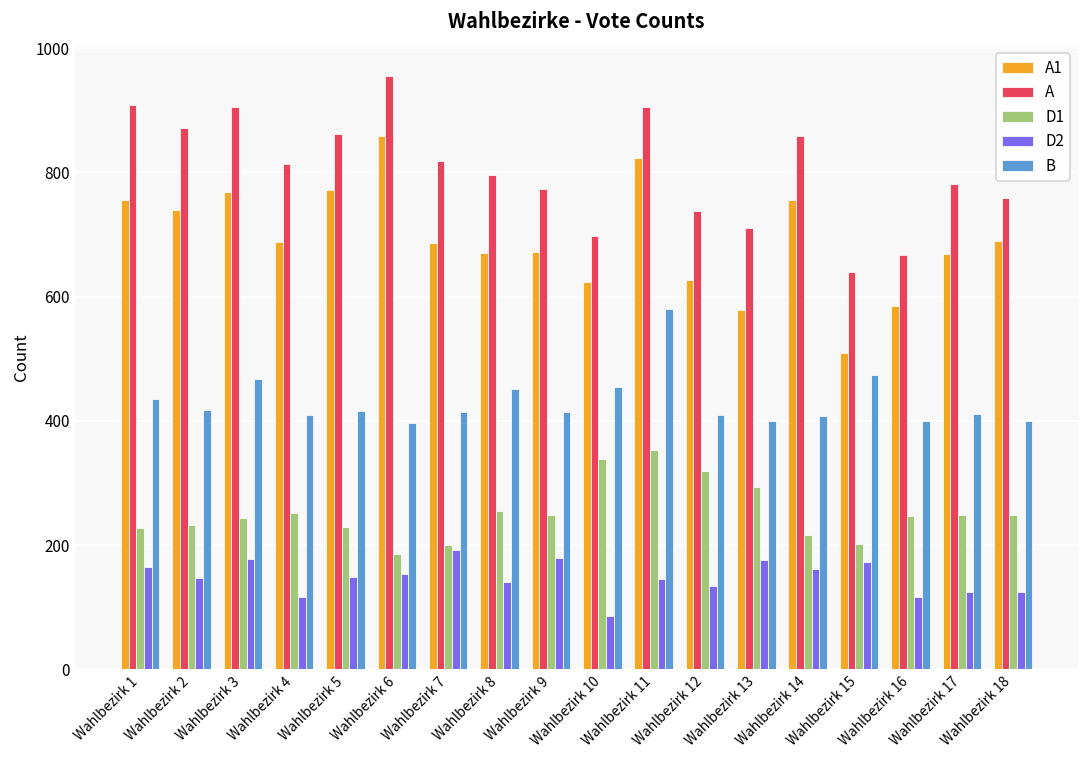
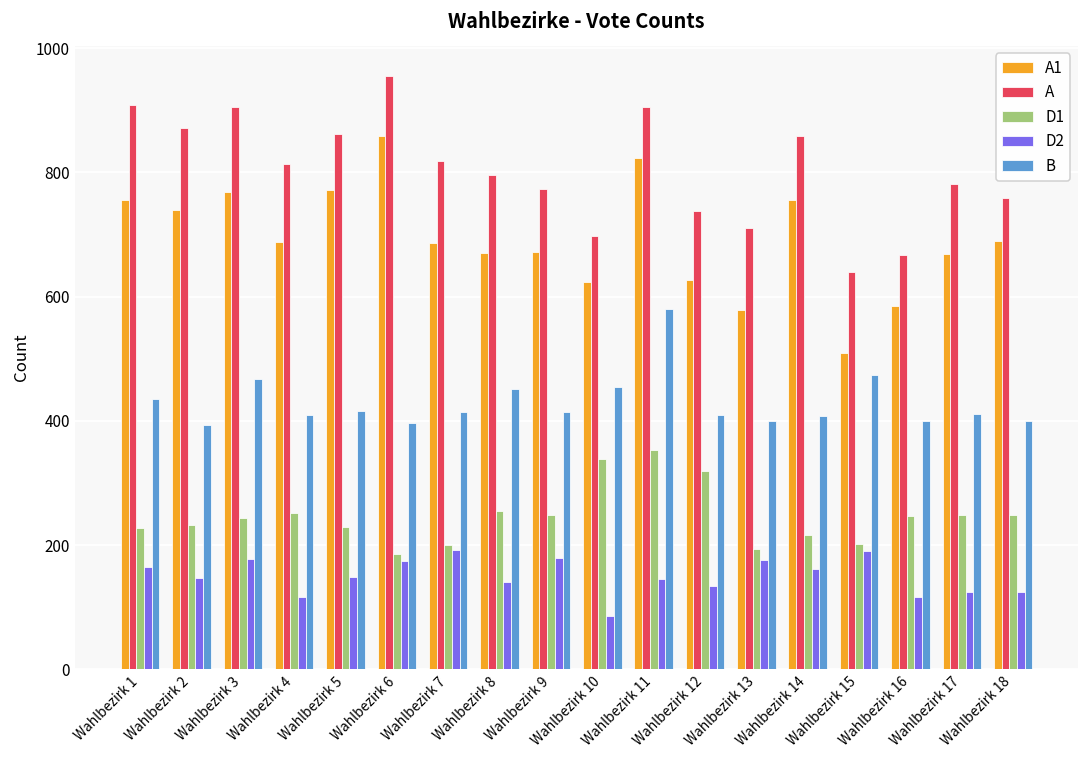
  {
    "A1": {
      "Wahlbezirk 1": 760,
      "Wahlbezirk 2": 740,
      "Wahlbezirk 3": 770,
      "Wahlbezirk 4": 690,
      "Wahlbezirk 5": 770,
      "Wahlbezirk 6": 860,
      "Wahlbezirk 7": 690,
      "Wahlbezirk 8": 670,
      "Wahlbezirk 9": 670,
      "Wahlbezirk 10": 620,
      "Wahlbezirk 11": 820,
      "Wahlbezirk 12": 630,
      "Wahlbezirk 13": 580,
      "Wahlbezirk 14": 760,
      "Wahlbezirk 15": 510,
      "Wahlbezirk 16": 590,
      "Wahlbezirk 17": 670,
      "Wahlbezirk 18": 690
    },
    "A": {
      "Wahlbezirk 1": 910,
      "Wahlbezirk 2": 870,
      "Wahlbezirk 3": 910,
      "Wahlbezirk 4": 810,
      "Wahlbezirk 5": 860,
      "Wahlbezirk 6": 960,
      "Wahlbezirk 7": 820,
      "Wahlbezirk 8": 800,
      "Wahlbezirk 9": 770,
      "Wahlbezirk 10": 700,
      "Wahlbezirk 11": 910,
      "Wahlbezirk 12": 740,
      "Wahlbezirk 13": 710,
      "Wahlbezirk 14": 860,
      "Wahlbezirk 15": 640,
      "Wahlbezirk 16": 670,
      "Wahlbezirk 17": 780,
      "Wahlbezirk 18": 760
    },
    "D1": {
      "Wahlbezirk 1": 230,
      "Wahlbezirk 2": 230,
      "Wahlbezirk 3": 240,
      "Wahlbezirk 4": 250,
      "Wahlbezirk 5": 230,
      "Wahlbezirk 6": 190,
      "Wahlbezirk 7": 200,
      "Wahlbezirk 8": 260,
      "Wahlbezirk 9": 250,
      "Wahlbezirk 10": 340,
      "Wahlbezirk 11": 350,
      "Wahlbezirk 12": 320,
-     "Wahlbezirk 13": 290,
+     "Wahlbezirk 13": 190,
      "Wahlbezirk 14": 220,
      "Wahlbezirk 15": 200,
      "Wahlbezirk 16": 250,
      "Wahlbezirk 17": 250,
      "Wahlbezirk 18": 250
    },
    "D2": {
      "Wahlbezirk 1": 170,
      "Wahlbezirk 2": 150,
      "Wahlbezirk 3": 180,
      "Wahlbezirk 4": 120,
      "Wahlbezirk 5": 150,
-     "Wahlbezirk 6": 150,
+     "Wahlbezirk 6": 180,
      "Wahlbezirk 7": 190,
      "Wahlbezirk 8": 140,
      "Wahlbezirk 9": 180,
      "Wahlbezirk 10": 90,
      "Wahlbezirk 11": 150,
      "Wahlbezirk 12": 130,
      "Wahlbezirk 13": 180,
      "Wahlbezirk 14": 160,
-     "Wahlbezirk 15": 170,
+     "Wahlbezirk 15": 190,
      "Wahlbezirk 16": 120,
      "Wahlbezirk 17": 120,
      "Wahlbezirk 18": 120
    },
    "B": {
      "Wahlbezirk 1": 440,
-     "Wahlbezirk 2": 420,
+     "Wahlbezirk 2": 390,
      "Wahlbezirk 3": 470,
      "Wahlbezirk 4": 410,
      "Wahlbezirk 5": 420,
      "Wahlbezirk 6": 400,
      "Wahlbezirk 7": 410,
      "Wahlbezirk 8": 450,
      "Wahlbezirk 9": 410,
      "Wahlbezirk 10": 460,
      "Wahlbezirk 11": 580,
      "Wahlbezirk 12": 410,
      "Wahlbezirk 13": 400,
      "Wahlbezirk 14": 410,
      "Wahlbezirk 15": 470,
      "Wahlbezirk 16": 400,
      "Wahlbezirk 17": 410,
      "Wahlbezirk 18": 400
    }
  }
